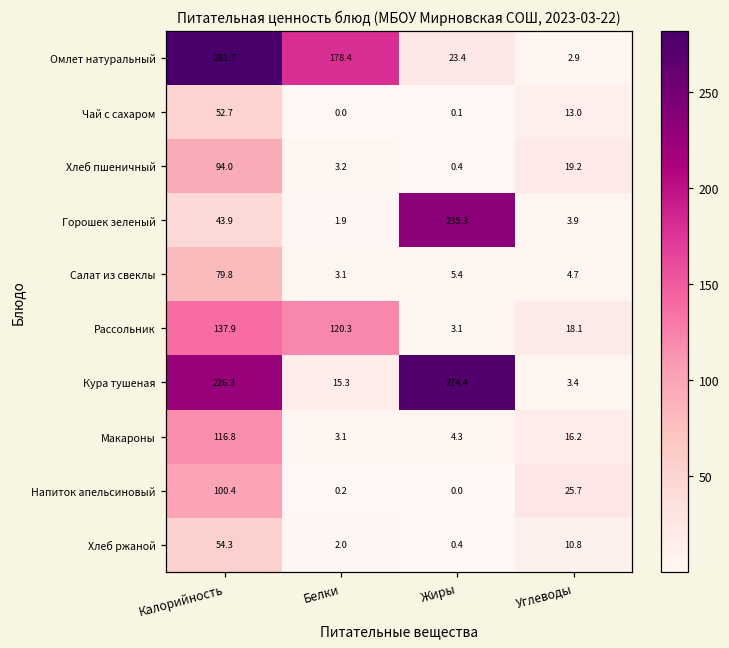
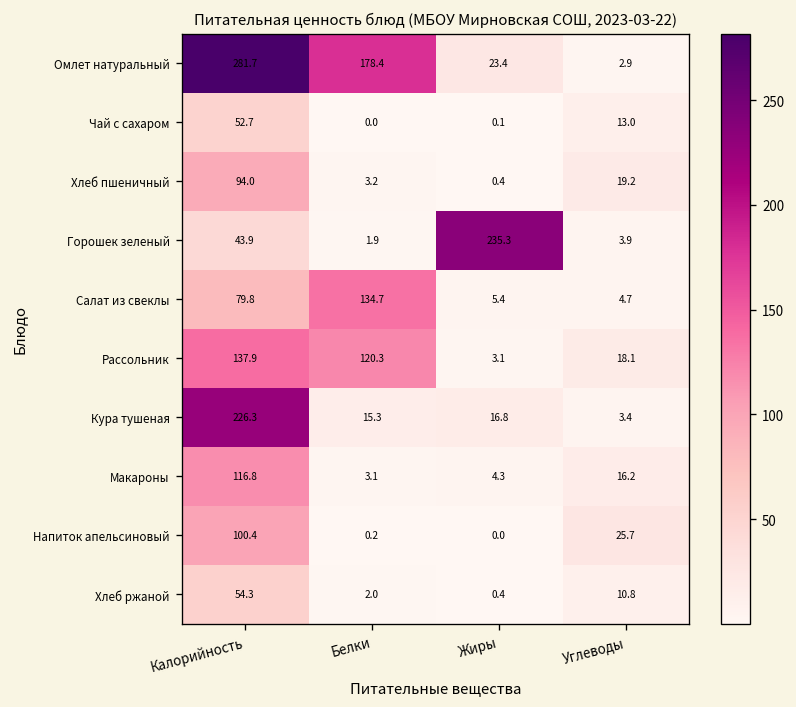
  {
    "Омлет натуральный": {
      "Калорийность": 281.7,
      "Белки": 178.4,
      "Жиры": 23.4,
      "Углеводы": 2.9
    },
    "Чай с сахаром": {
      "Калорийность": 52.7,
      "Белки": 0.0,
      "Жиры": 0.1,
      "Углеводы": 13.0
    },
    "Хлеб пшеничный": {
      "Калорийность": 94.0,
      "Белки": 3.2,
      "Жиры": 0.4,
      "Углеводы": 19.2
    },
    "Горошек зеленый": {
      "Калорийность": 43.9,
      "Белки": 1.9,
      "Жиры": 235.3,
      "Углеводы": 3.9
    },
    "Салат из свеклы": {
      "Калорийность": 79.8,
-     "Белки": 3.1,
+     "Белки": 134.7,
      "Жиры": 5.4,
      "Углеводы": 4.7
    },
    "Рассольник": {
      "Калорийность": 137.9,
      "Белки": 120.3,
      "Жиры": 3.1,
      "Углеводы": 18.1
    },
    "Кура тушеная": {
      "Калорийность": 226.3,
      "Белки": 15.3,
-     "Жиры": 274.4,
+     "Жиры": 16.8,
      "Углеводы": 3.4
    },
    "Макароны": {
      "Калорийность": 116.8,
      "Белки": 3.1,
      "Жиры": 4.3,
      "Углеводы": 16.2
    },
    "Напиток апельсиновый": {
      "Калорийность": 100.4,
      "Белки": 0.2,
      "Жиры": 0.0,
      "Углеводы": 25.7
    },
    "Хлеб ржаной": {
      "Калорийность": 54.3,
      "Белки": 2.0,
      "Жиры": 0.4,
      "Углеводы": 10.8
    }
  }
